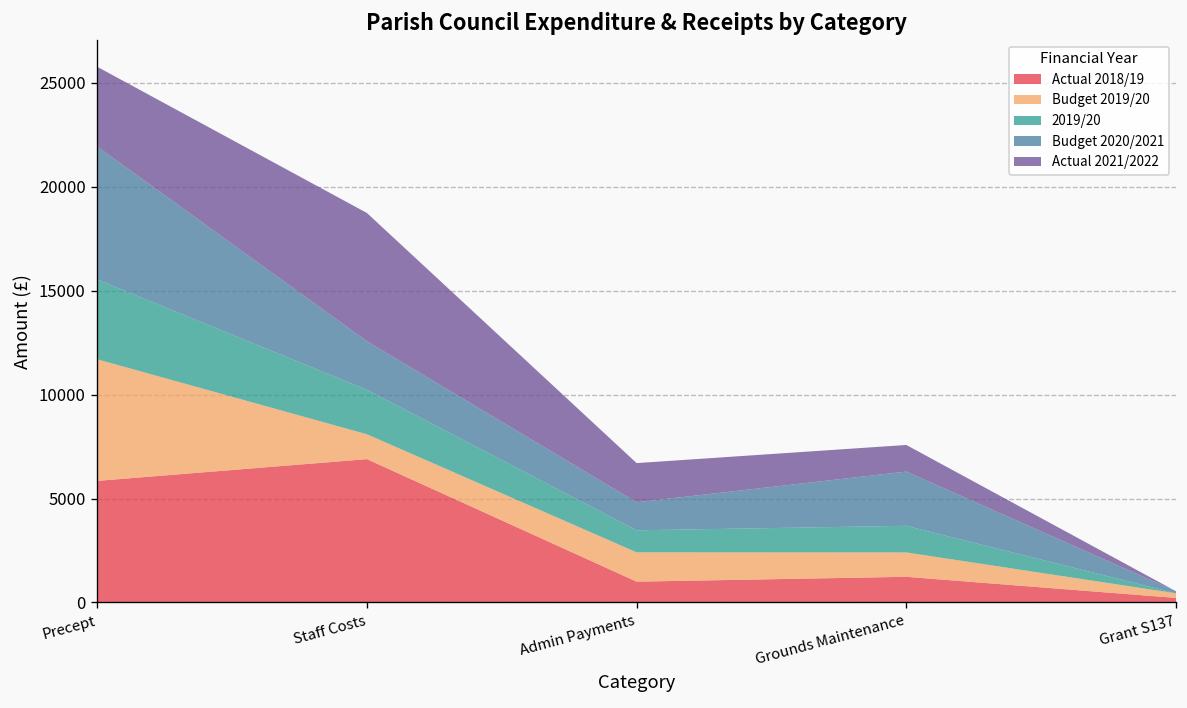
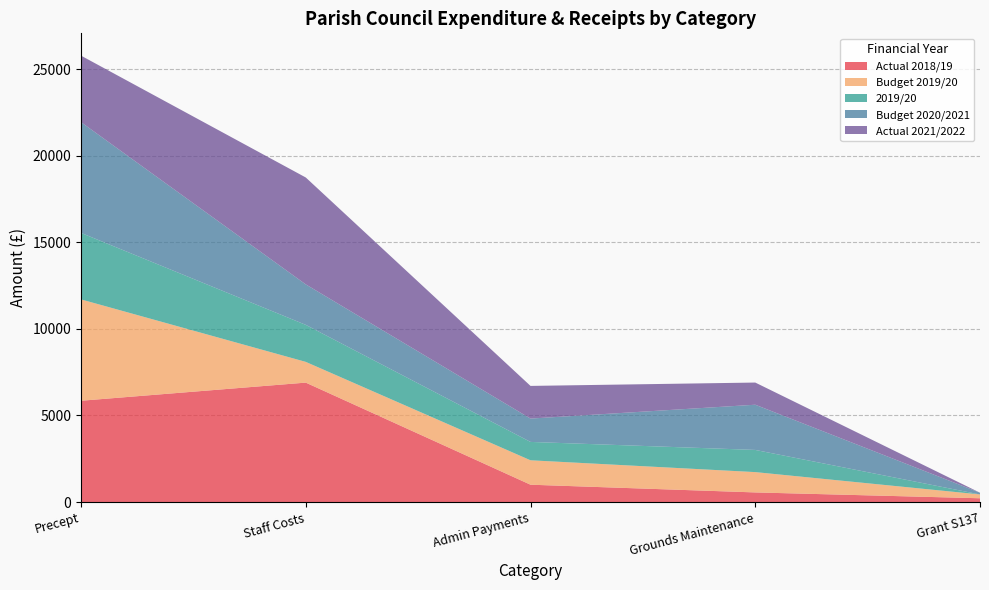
  {
    "Actual 2018/19": {
      "Precept": 5900,
      "Staff Costs": 6900,
      "Admin Payments": 1000,
-     "Grounds Maintenance": 1200,
+     "Grounds Maintenance": 600,
      "Grant S137": 200
    },
    "Budget 2019/20": {
      "Precept": 5900,
      "Staff Costs": 1200,
      "Admin Payments": 1400,
      "Grounds Maintenance": 1200
    },
    "Actual 2021/2022": {
      "Precept": 3800,
      "Staff Costs": 6200,
      "Admin Payments": 1900,
      "Grounds Maintenance": 1300
    }
  }
